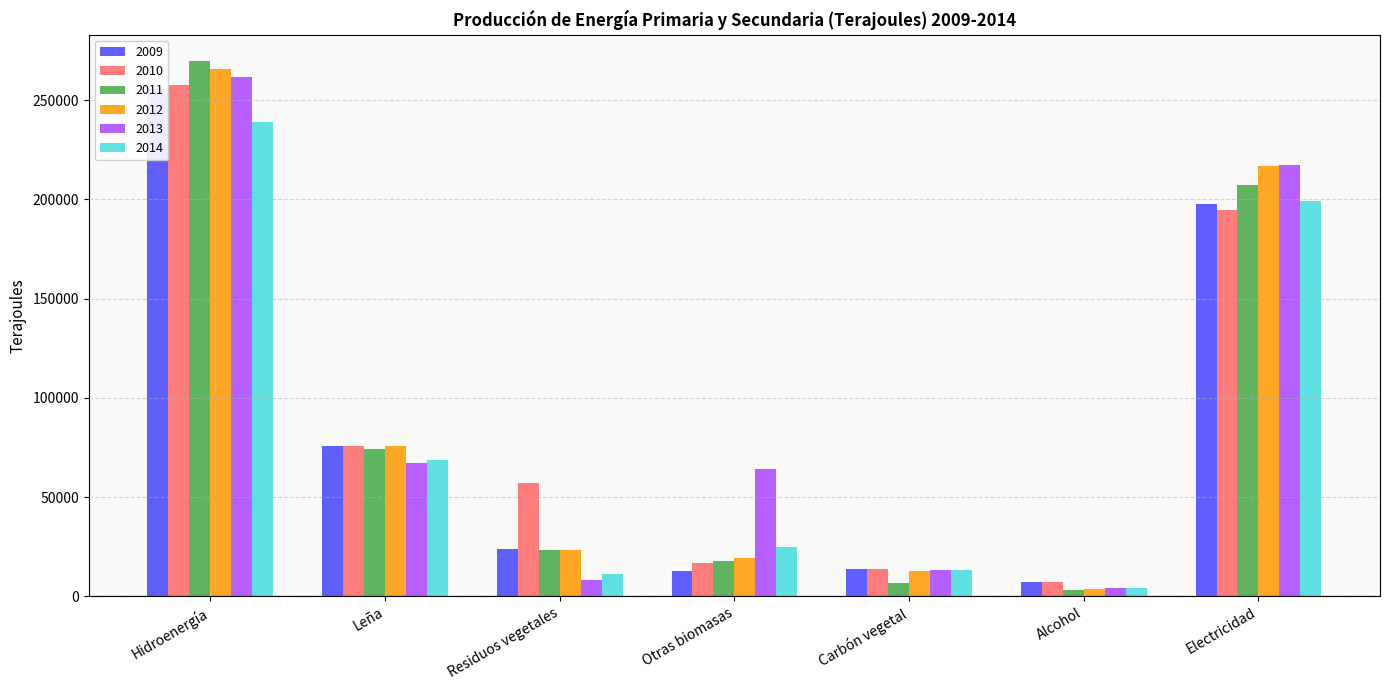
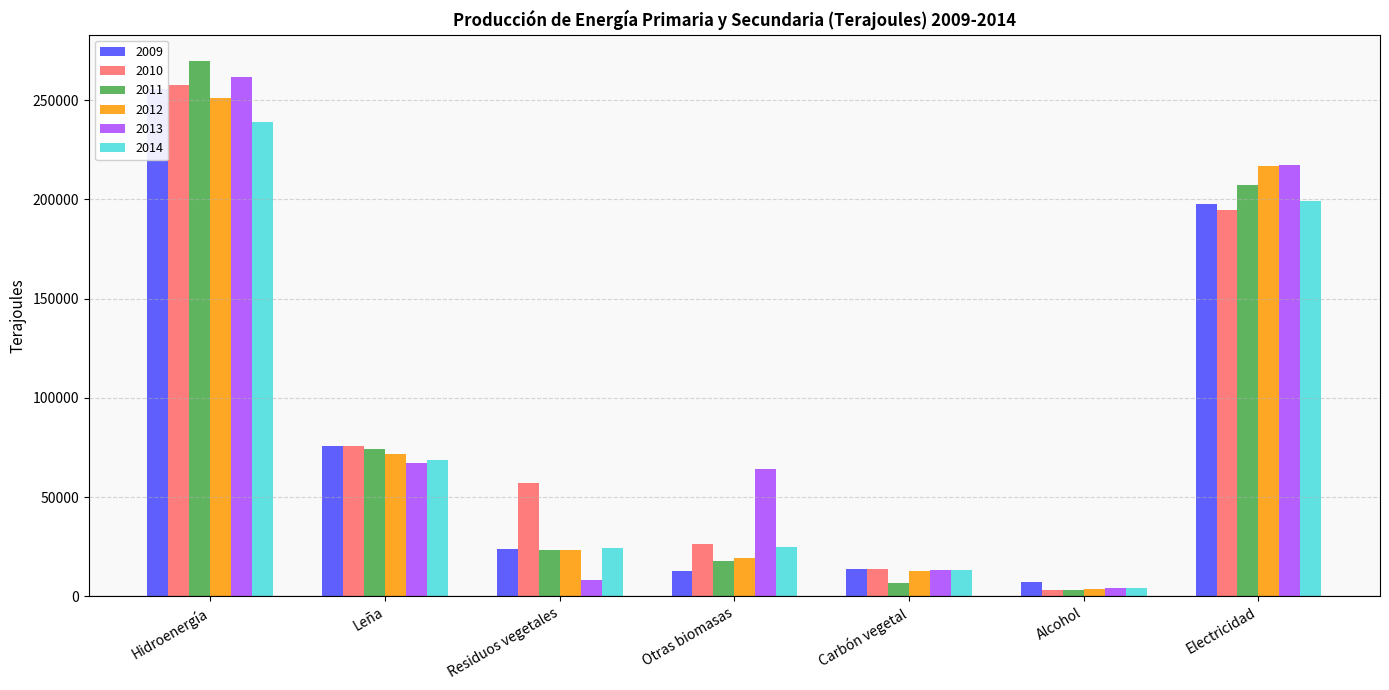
  {
    "2009": {
      "Leña": 76000,
      "Residuos vegetales": 24000,
      "Otras biomasas": 13000,
      "Carbón vegetal": 14000,
      "Alcohol": 7000,
      "Electricidad": 198000
    },
    "2010": {
      "Hidroenergía": 258000,
      "Leña": 76000,
      "Residuos vegetales": 57000,
-     "Otras biomasas": 17000,
+     "Otras biomasas": 27000,
      "Carbón vegetal": 14000,
-     "Alcohol": 7000,
+     "Alcohol": 3000,
      "Electricidad": 195000
    },
    "2011": {
      "Hidroenergía": 269000,
      "Leña": 74000,
      "Residuos vegetales": 23000,
      "Otras biomasas": 18000,
      "Carbón vegetal": 7000,
      "Alcohol": 3000,
      "Electricidad": 207000
    },
    "2012": {
-     "Hidroenergía": 265000,
-     "Leña": 76000,
+     "Hidroenergía": 251000,
+     "Leña": 72000,
      "Residuos vegetales": 23000,
      "Otras biomasas": 19000,
      "Carbón vegetal": 13000,
      "Alcohol": 3000,
      "Electricidad": 217000
    },
    "2013": {
      "Hidroenergía": 262000,
      "Leña": 67000,
      "Residuos vegetales": 8000,
      "Otras biomasas": 64000,
      "Carbón vegetal": 13000,
      "Alcohol": 4000,
      "Electricidad": 217000
    },
    "2014": {
      "Hidroenergía": 239000,
      "Leña": 69000,
-     "Residuos vegetales": 11000,
+     "Residuos vegetales": 24000,
      "Otras biomasas": 25000,
      "Carbón vegetal": 13000,
      "Alcohol": 4000,
      "Electricidad": 199000
    }
  }
